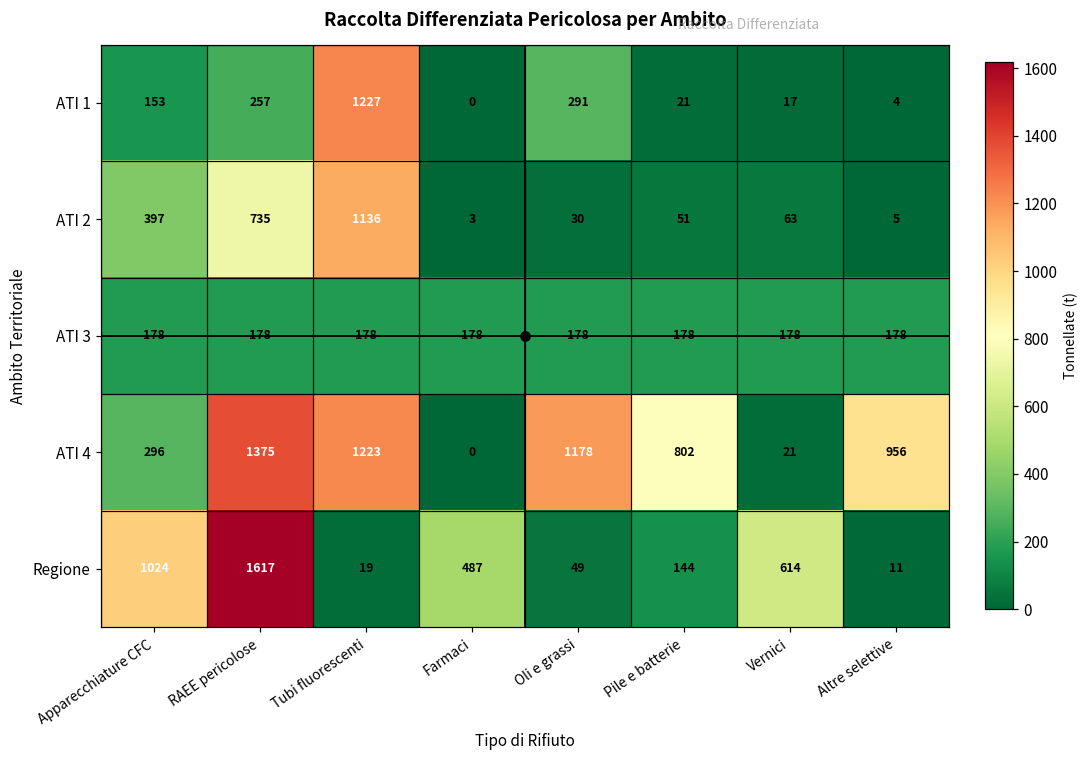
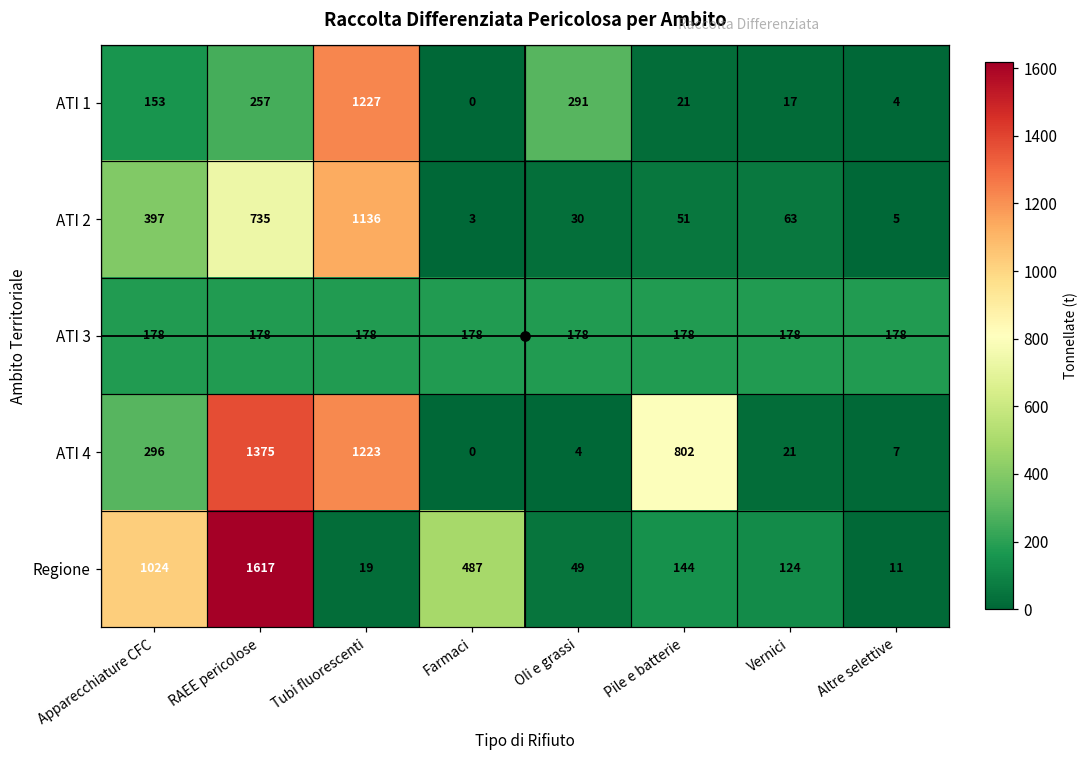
  {
    "ATI 1": {
      "Apparecchiature CFC": 153,
      "RAEE pericolose": 257,
      "Tubi fluorescenti": 1227,
      "Farmaci": 0,
      "Oli e grassi": 291,
      "Pile e batterie": 21,
      "Vernici": 17,
      "Altre selettive": 4
    },
    "ATI 2": {
      "Apparecchiature CFC": 397,
      "RAEE pericolose": 735,
      "Tubi fluorescenti": 1136,
      "Farmaci": 3,
      "Oli e grassi": 30,
      "Pile e batterie": 51,
      "Vernici": 63,
      "Altre selettive": 5
    },
    "ATI 3": {
      "Apparecchiature CFC": 178,
      "RAEE pericolose": 178,
      "Tubi fluorescenti": 178,
      "Farmaci": 178,
      "Oli e grassi": 178,
      "Pile e batterie": 178,
      "Vernici": 178,
      "Altre selettive": 178
    },
    "ATI 4": {
      "Apparecchiature CFC": 296,
      "RAEE pericolose": 1375,
      "Tubi fluorescenti": 1223,
      "Farmaci": 0,
-     "Oli e grassi": 1178,
+     "Oli e grassi": 4,
      "Pile e batterie": 802,
      "Vernici": 21,
-     "Altre selettive": 956
+     "Altre selettive": 7
    },
    "Regione": {
      "Apparecchiature CFC": 1024,
      "RAEE pericolose": 1617,
      "Tubi fluorescenti": 19,
      "Farmaci": 487,
      "Oli e grassi": 49,
      "Pile e batterie": 144,
-     "Vernici": 614,
+     "Vernici": 124,
      "Altre selettive": 11
    }
  }
